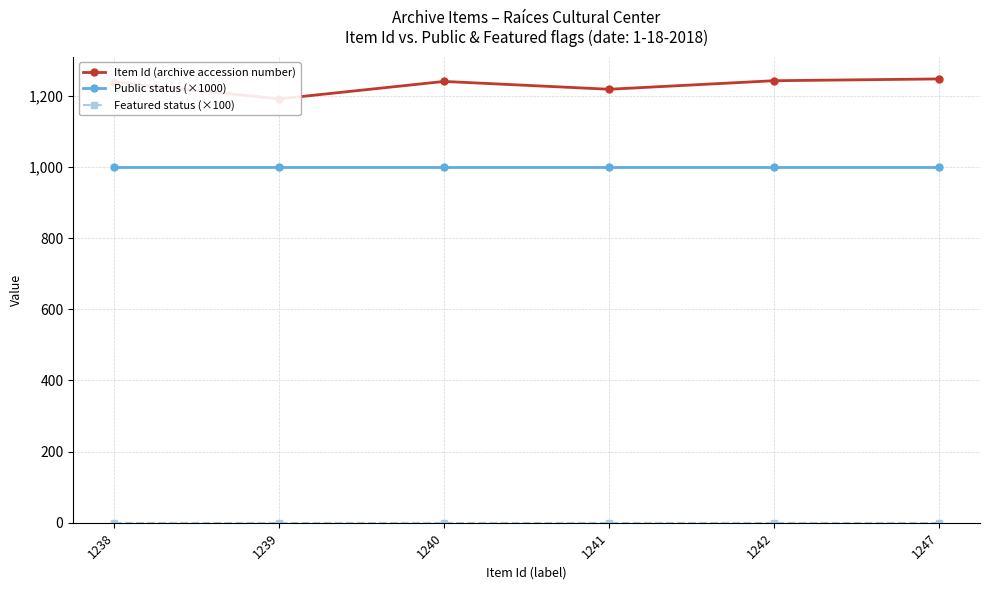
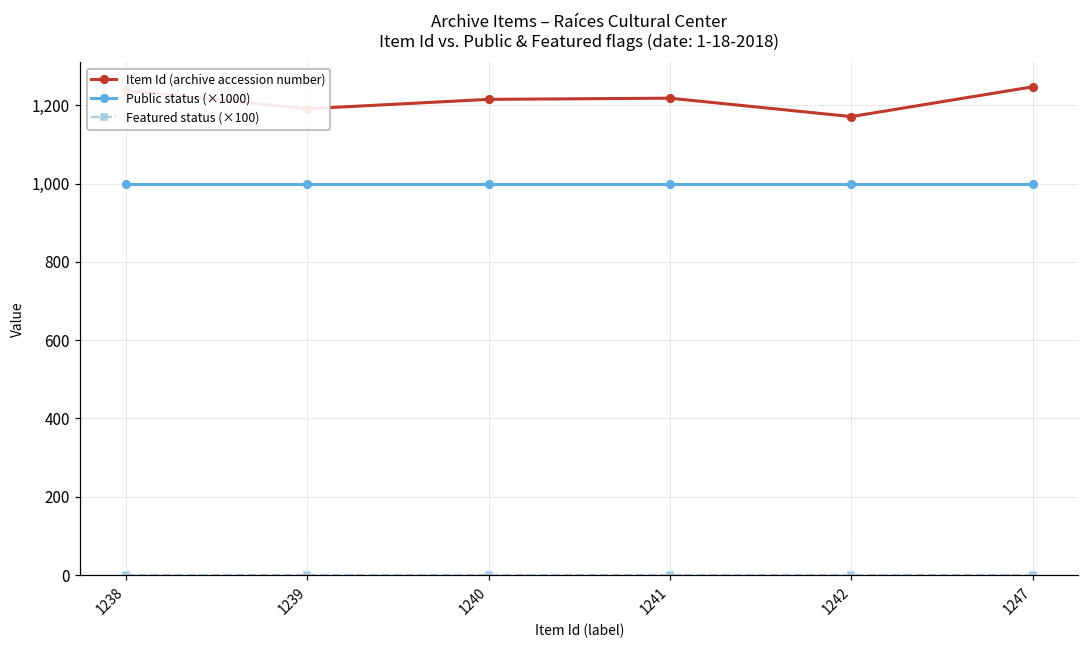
  {
    "Item Id (archive accession number)": {
-     "1240": "1,240",
+     "1240": "1,220",
      "1241": "1,220",
-     "1242": "1,240",
+     "1242": "1,170",
      "1247": "1,250"
    },
    "Public status (×1000)": {
      "1238": "1,000",
      "1239": "1,000",
      "1240": "1,000",
      "1241": "1,000",
      "1242": "1,000",
      "1247": "1,000"
    },
    "Featured status (×100)": {
      "1238": "0",
      "1239": "0",
      "1240": "0",
      "1241": "0",
      "1242": "0",
      "1247": "0"
    }
  }
